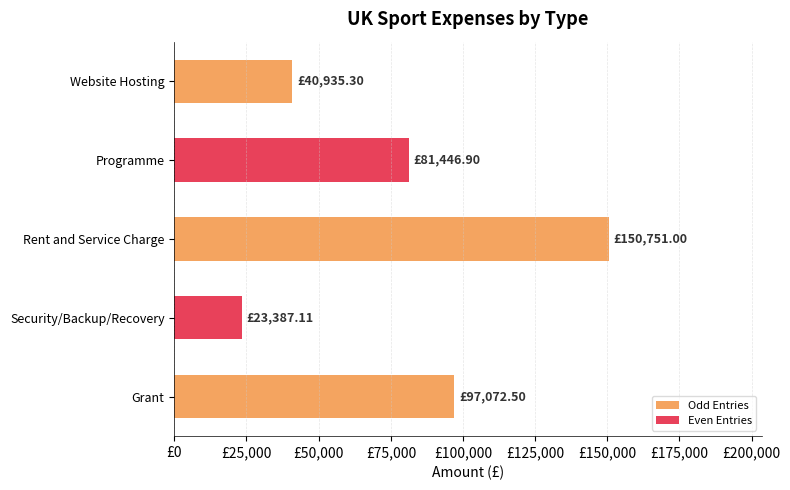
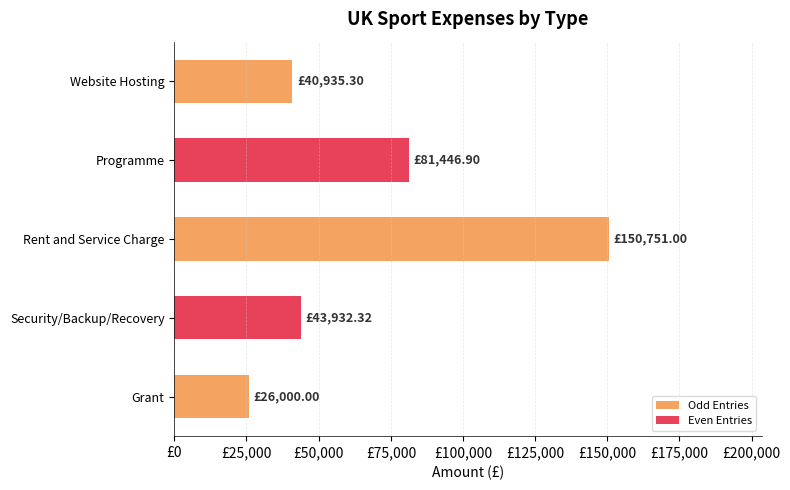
  {
    "Website Hosting": "£40,935.30",
    "Programme": "£81,446.90",
    "Rent and Service Charge": "£150,751.00",
-   "Security/Backup/Recovery": "£23,387.11",
-   "Grant": "£97,072.50"
+   "Security/Backup/Recovery": "£43,932.32",
+   "Grant": "£26,000.00"
  }
